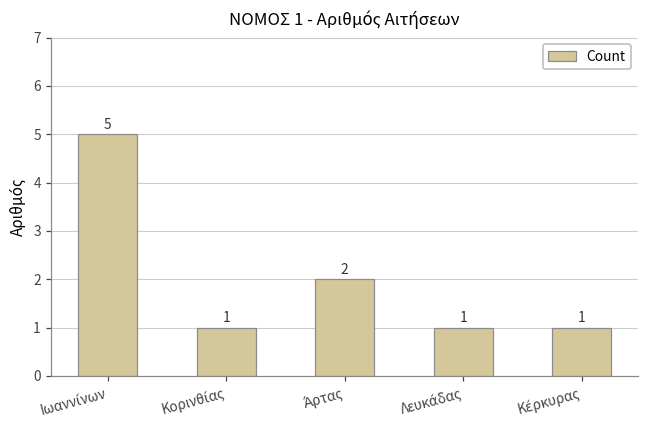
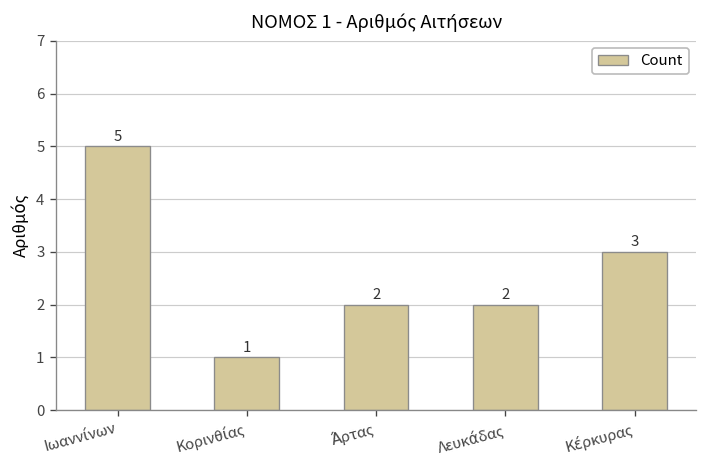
  {
    "Ιωαννίνων": 5,
    "Κορινθίας": 1,
    "Άρτας": 2,
-   "Λευκάδας": 1,
-   "Κέρκυρας": 1
+   "Λευκάδας": 2,
+   "Κέρκυρας": 3
  }
